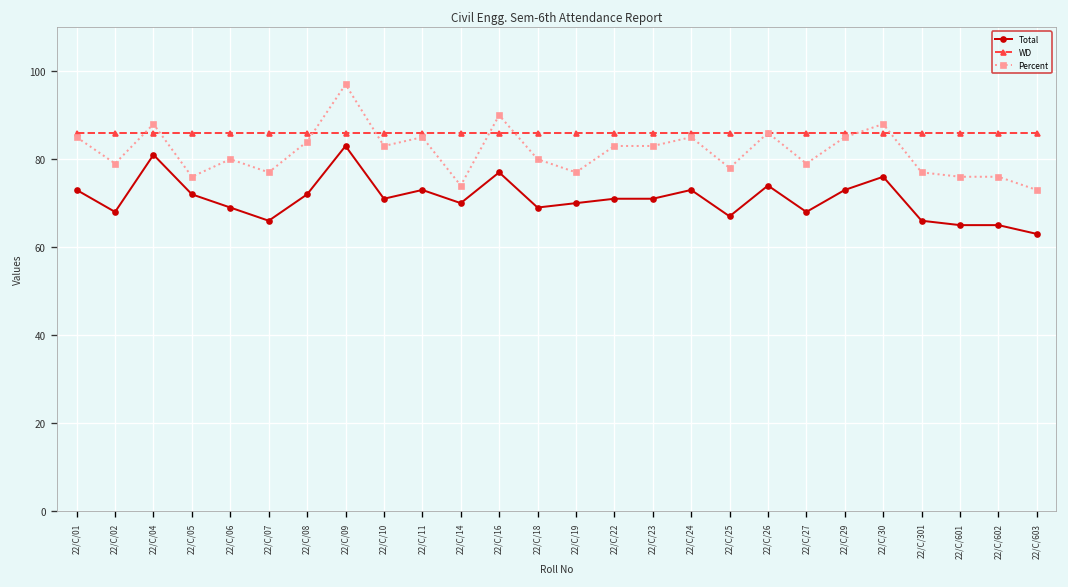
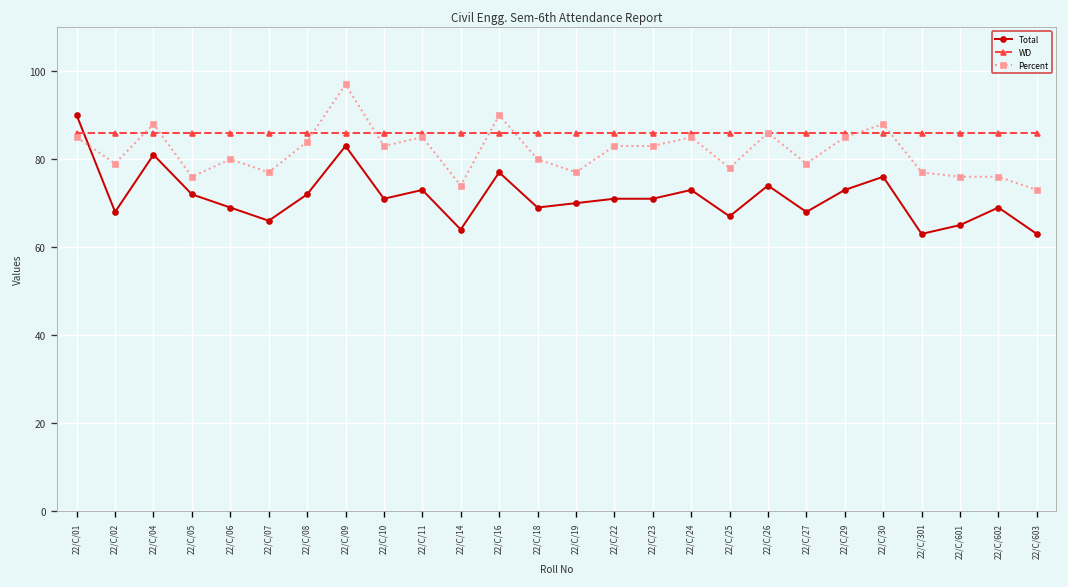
  {
    "Total": {
-     "22/C/01": 73,
+     "22/C/01": 90,
      "22/C/02": 68,
      "22/C/04": 81,
      "22/C/05": 72,
      "22/C/06": 69,
      "22/C/07": 66,
      "22/C/08": 72,
      "22/C/09": 83,
      "22/C/10": 71,
      "22/C/11": 73,
-     "22/C/14": 70,
+     "22/C/14": 64,
      "22/C/16": 77,
      "22/C/18": 69,
      "22/C/19": 70,
      "22/C/22": 71,
      "22/C/23": 71,
      "22/C/24": 73,
      "22/C/25": 67,
      "22/C/26": 74,
      "22/C/27": 68,
      "22/C/29": 73,
      "22/C/30": 76,
-     "22/C/301": 66,
+     "22/C/301": 63,
      "22/C/601": 65,
-     "22/C/602": 65,
+     "22/C/602": 69,
      "22/C/603": 63
    },
    "WD": {
      "22/C/01": 86,
      "22/C/02": 86,
      "22/C/04": 86,
      "22/C/05": 86,
      "22/C/06": 86,
      "22/C/07": 86,
      "22/C/08": 86,
      "22/C/09": 86,
      "22/C/10": 86,
      "22/C/11": 86,
      "22/C/14": 86,
      "22/C/16": 86,
      "22/C/18": 86,
      "22/C/19": 86,
      "22/C/22": 86,
      "22/C/23": 86,
      "22/C/24": 86,
      "22/C/25": 86,
      "22/C/27": 86,
      "22/C/29": 86,
      "22/C/30": 86,
      "22/C/301": 86,
      "22/C/601": 86,
      "22/C/602": 86,
      "22/C/603": 86
    },
    "Percent": {
      "22/C/01": 85,
      "22/C/02": 79,
      "22/C/04": 88,
      "22/C/05": 76,
      "22/C/06": 80,
      "22/C/07": 77,
      "22/C/08": 84,
      "22/C/09": 97,
      "22/C/10": 83,
      "22/C/11": 85,
      "22/C/14": 74,
      "22/C/16": 90,
      "22/C/18": 80,
      "22/C/19": 77,
      "22/C/22": 83,
      "22/C/23": 83,
      "22/C/24": 85,
      "22/C/25": 78,
      "22/C/27": 79,
      "22/C/29": 85,
      "22/C/30": 88,
      "22/C/301": 77,
      "22/C/601": 76,
      "22/C/602": 76,
      "22/C/603": 73
    }
  }
